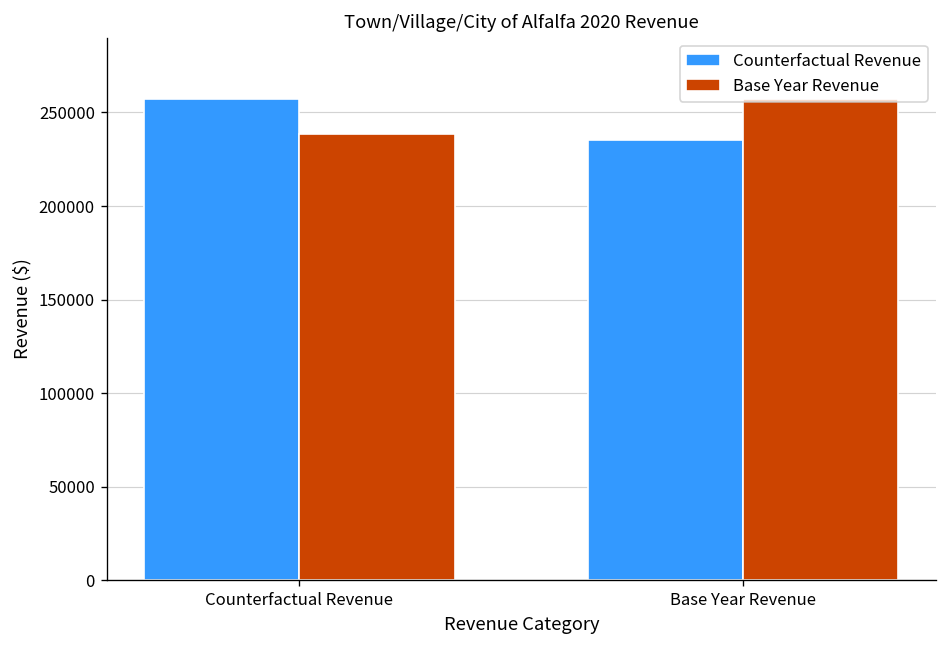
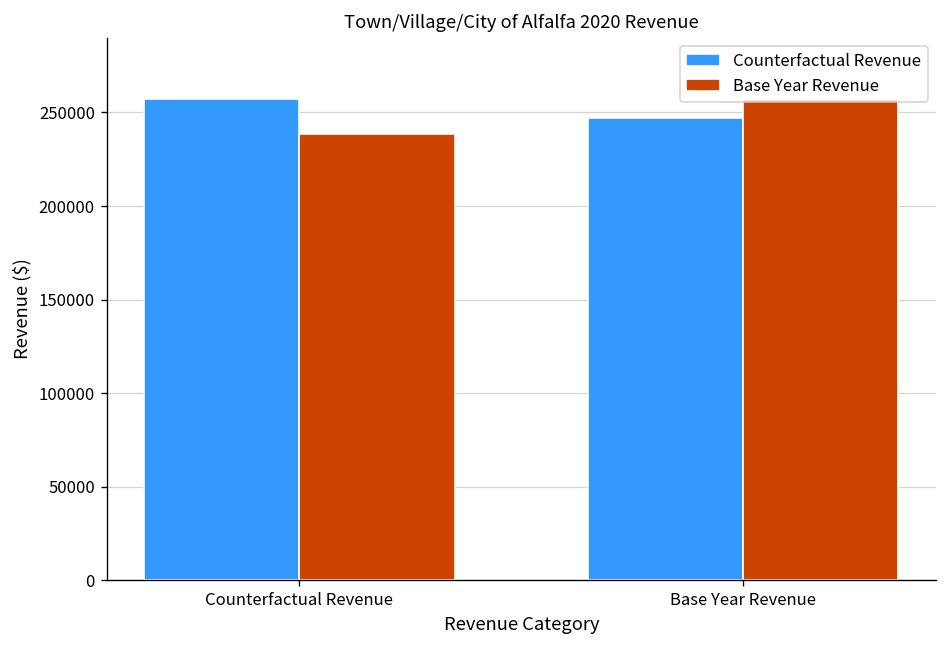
  {
    "Counterfactual Revenue": {
      "Counterfactual Revenue": 257000,
-     "Base Year Revenue": 235000
+     "Base Year Revenue": 247000
    },
    "Base Year Revenue": {
      "Counterfactual Revenue": 239000
    }
  }
